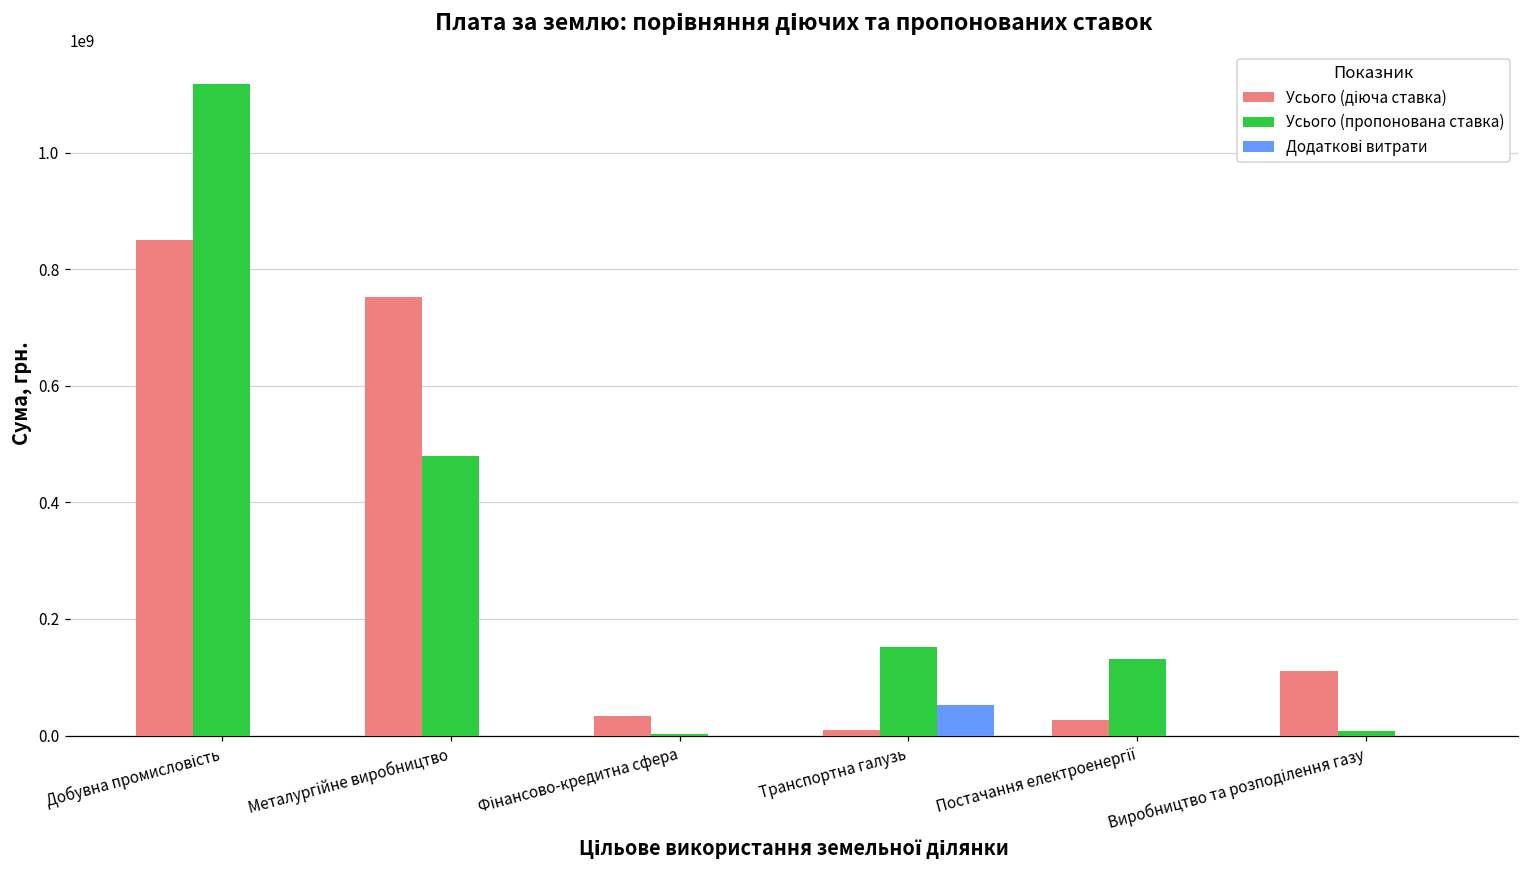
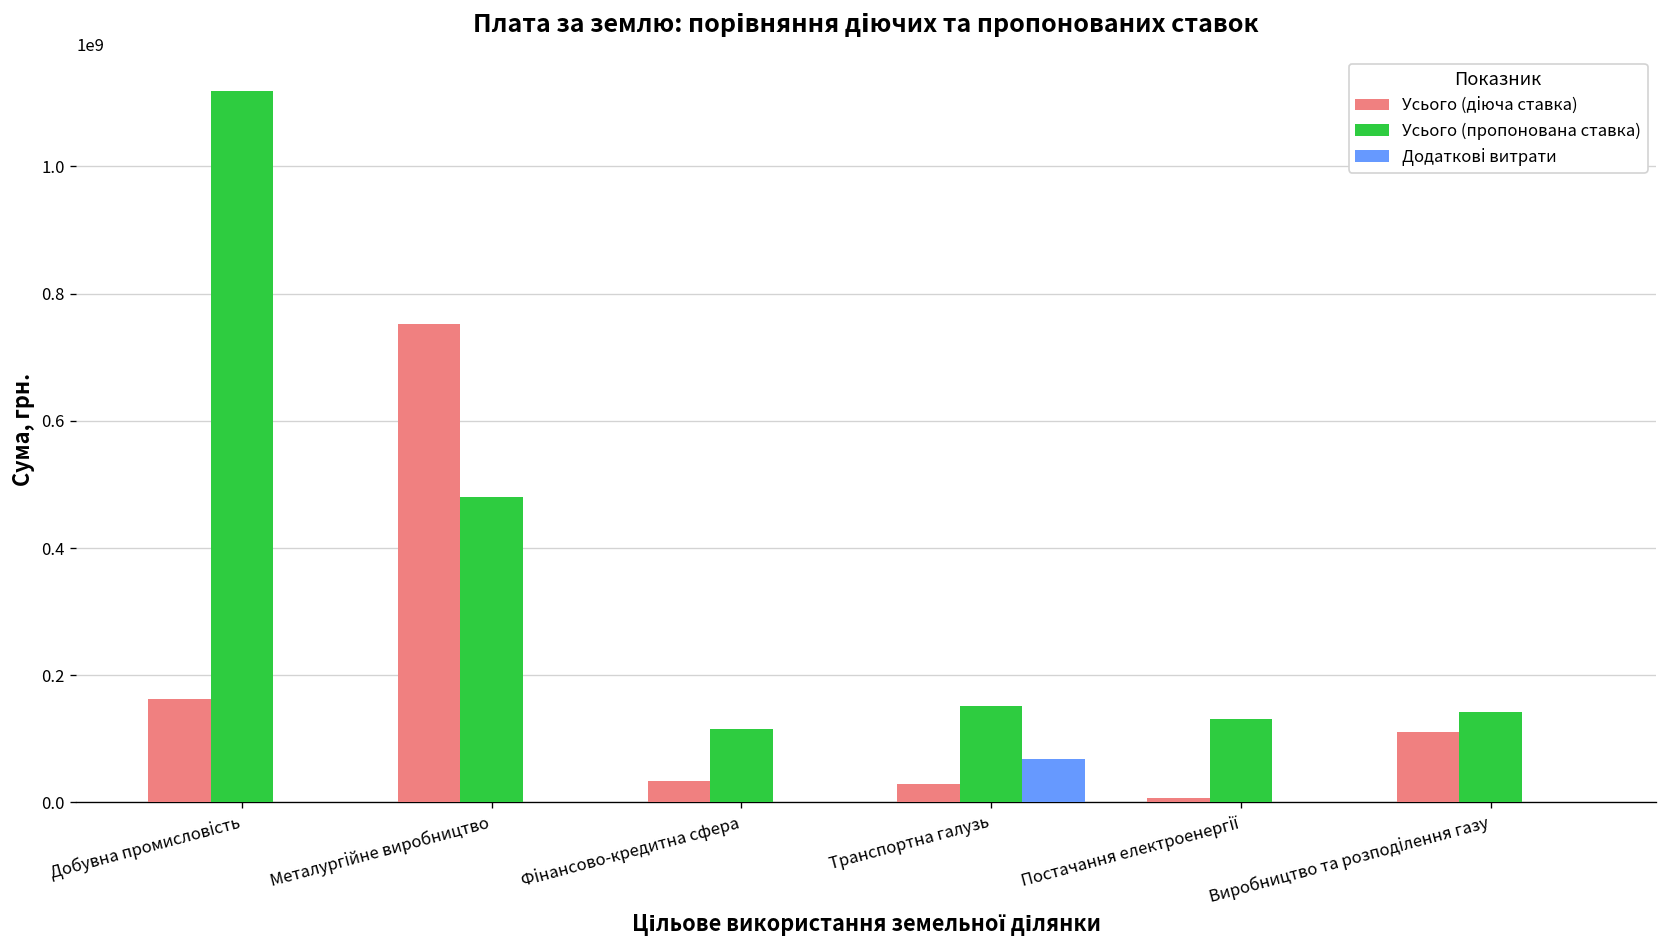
  {
    "Усього (діюча ставка)": {
-     "Добувна промисловість": 850000000,
+     "Добувна промисловість": 160000000,
      "Металургійне виробництво": 750000000,
      "Фінансово-кредитна сфера": 30000000,
-     "Транспортна галузь": 10000000,
-     "Постачання електроенергії": 30000000,
+     "Транспортна галузь": 30000000,
+     "Постачання електроенергії": 10000000,
      "Виробництво та розподілення газу": 110000000
    },
    "Усього (пропонована ставка)": {
      "Добувна промисловість": 1120000000,
      "Металургійне виробництво": 480000000,
-     "Фінансово-кредитна сфера": 0,
+     "Фінансово-кредитна сфера": 120000000,
      "Транспортна галузь": 150000000,
      "Постачання електроенергії": 130000000,
-     "Виробництво та розподілення газу": 10000000
+     "Виробництво та розподілення газу": 140000000
    },
    "Додаткові витрати": {
      "Добувна промисловість": 0,
      "Металургійне виробництво": 0,
      "Фінансово-кредитна сфера": 0,
-     "Транспортна галузь": 50000000,
+     "Транспортна галузь": 70000000,
      "Постачання електроенергії": 0,
      "Виробництво та розподілення газу": 0
    }
  }
